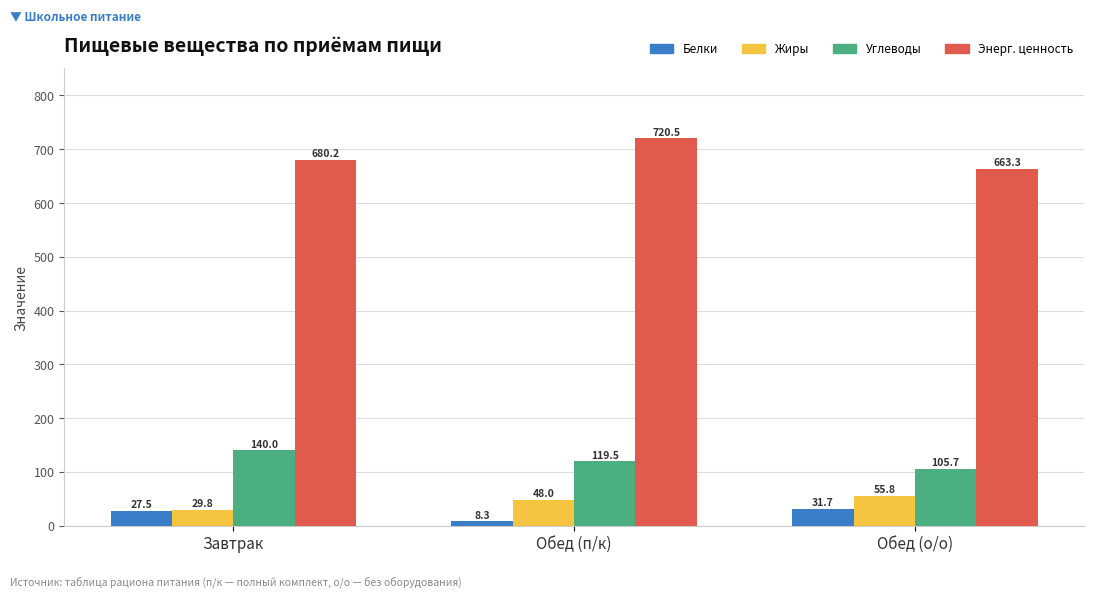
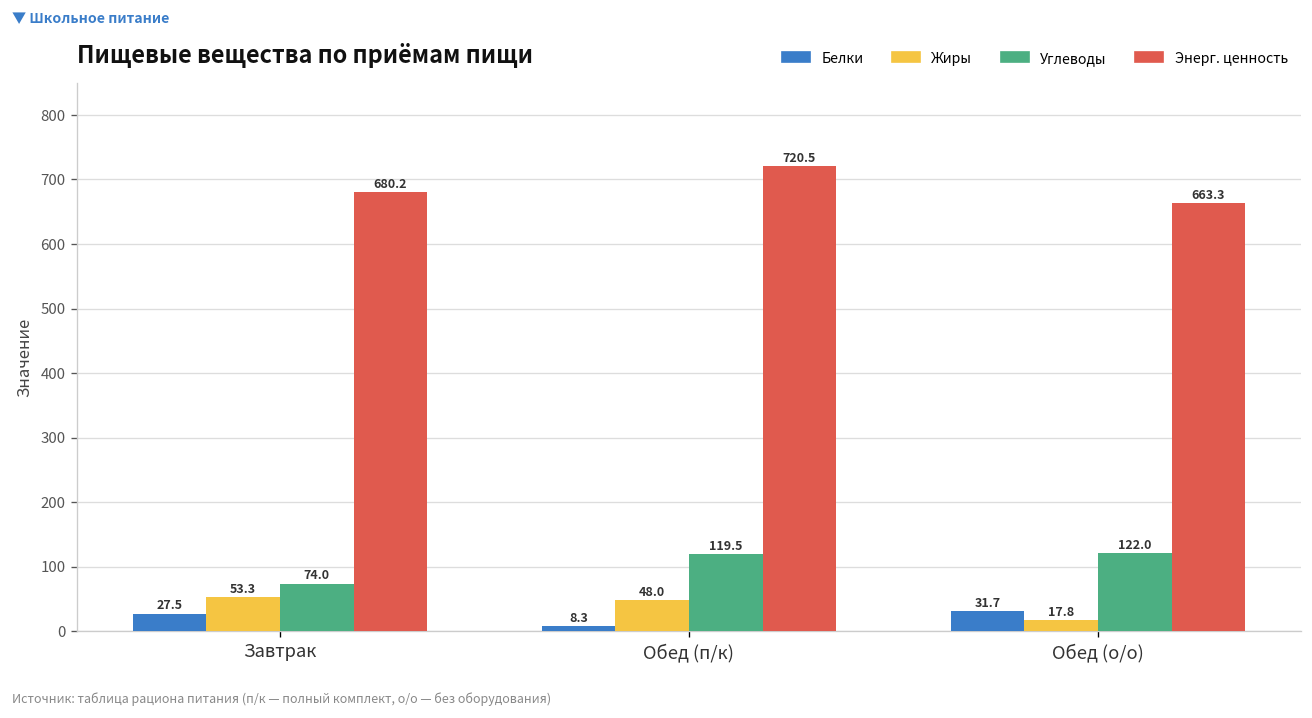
  {
    "Белки": {
      "Завтрак": 27.5,
      "Обед (п/к)": 8.3,
      "Обед (о/о)": 31.7
    },
    "Жиры": {
-     "Завтрак": 29.8,
+     "Завтрак": 53.3,
      "Обед (п/к)": 48.0,
-     "Обед (о/о)": 55.8
+     "Обед (о/о)": 17.8
    },
    "Углеводы": {
-     "Завтрак": 140.0,
+     "Завтрак": 74.0,
      "Обед (п/к)": 119.5,
-     "Обед (о/о)": 105.7
+     "Обед (о/о)": 122.0
    },
    "Энерг. ценность": {
      "Завтрак": 680.2,
      "Обед (п/к)": 720.5,
      "Обед (о/о)": 663.3
    }
  }
